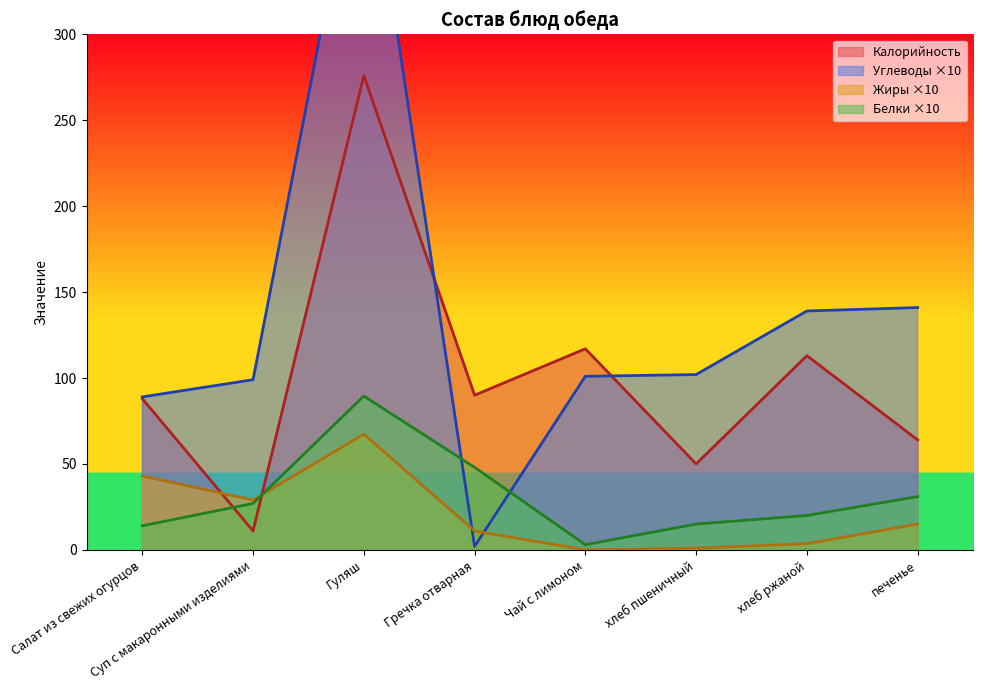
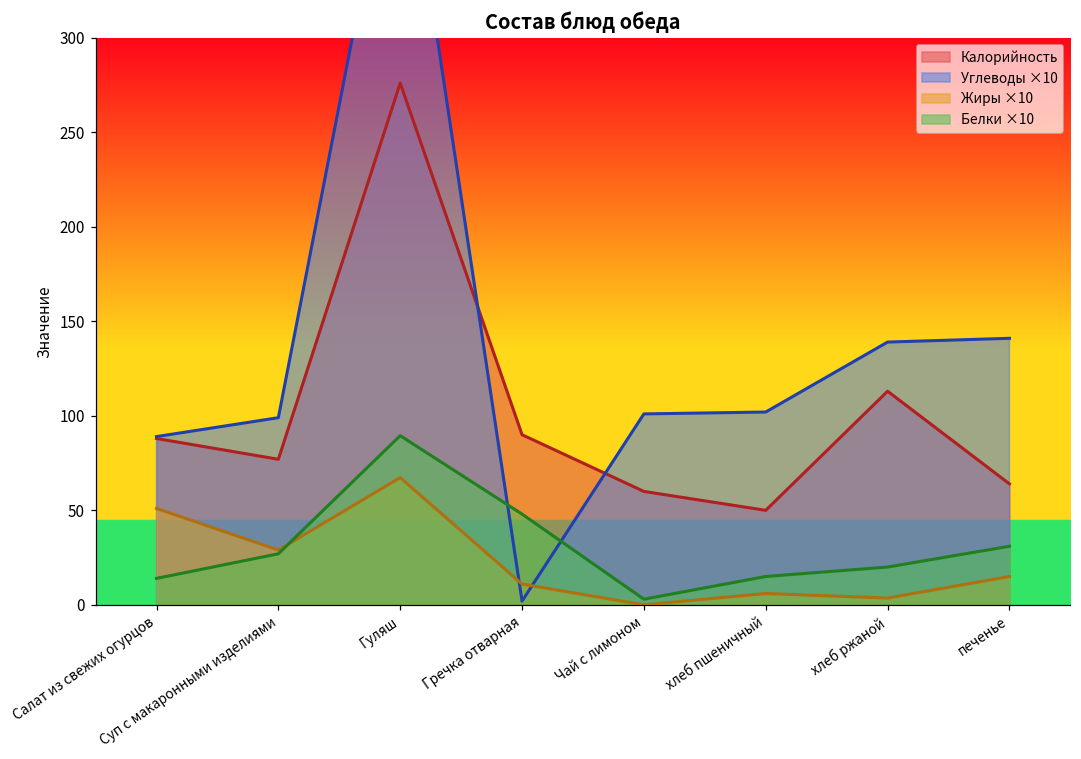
  {
    "Калорийность": {
-     "Суп с макаронными изделиями": 11,
+     "Суп с макаронными изделиями": 77,
      "Гуляш": 276,
      "Гречка отварная": 90,
-     "Чай с лимоном": 117,
+     "Чай с лимоном": 60,
      "хлеб пшеничный": 50,
      "хлеб ржаной": 113,
      "печенье": 64
    },
    "Углеводы ×10": {
      "Суп с макаронными изделиями": 99,
      "Гречка отварная": 2,
      "Чай с лимоном": 101,
      "хлеб пшеничный": 102,
      "хлеб ржаной": 139,
      "печенье": 141
    },
    "Жиры ×10": {
-     "Салат из свежих огурцов": 43,
+     "Салат из свежих огурцов": 51,
      "Суп с макаронными изделиями": 29,
      "Гуляш": 67,
      "Гречка отварная": 11,
      "Чай с лимоном": 0,
-     "хлеб пшеничный": 1,
+     "хлеб пшеничный": 6,
      "хлеб ржаной": 4,
      "печенье": 15
    },
    "Белки ×10": {
      "Салат из свежих огурцов": 14,
      "Суп с макаронными изделиями": 27,
      "Гуляш": 90,
      "Гречка отварная": 48,
      "Чай с лимоном": 3,
      "хлеб пшеничный": 15,
      "хлеб ржаной": 20,
      "печенье": 31
    }
  }
